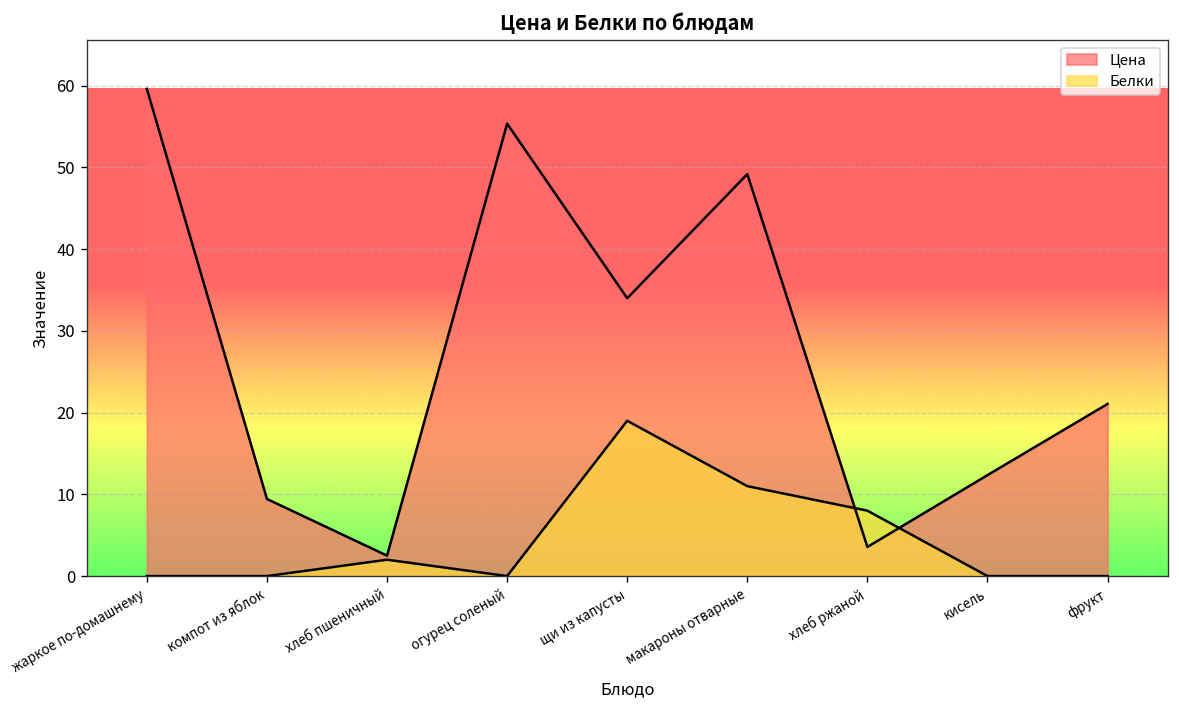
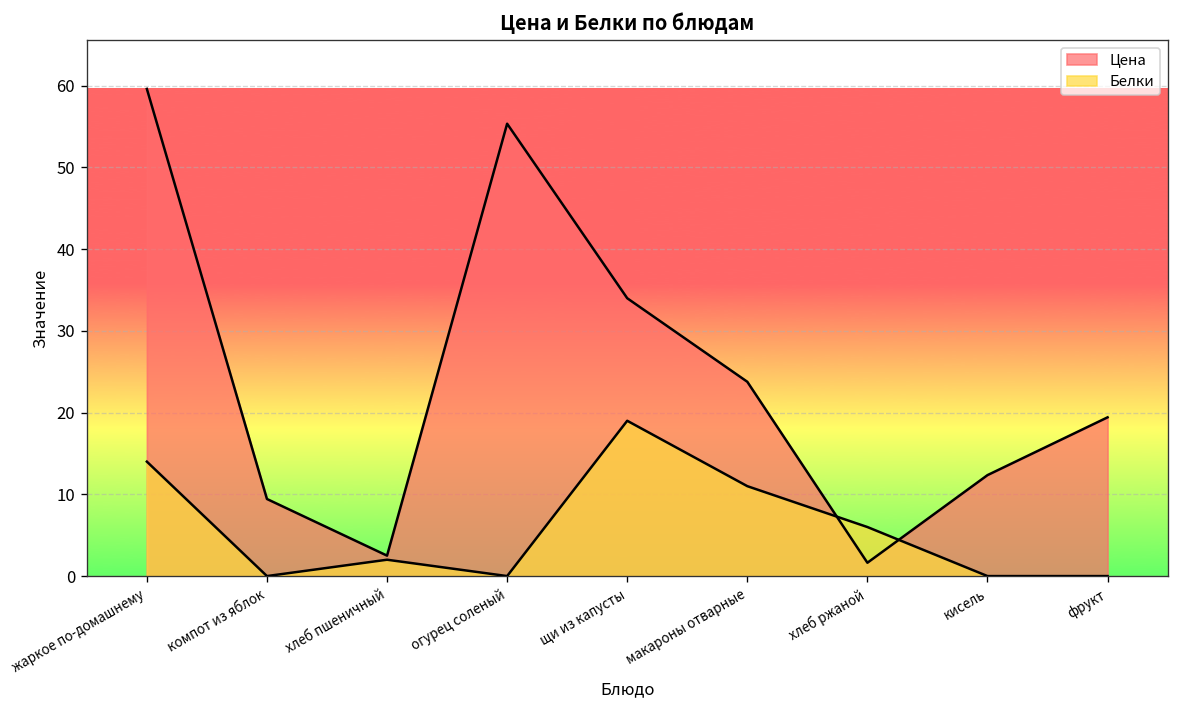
  {
    "Цена": {
      "жаркое по-домашнему": 60,
      "компот из яблок": 9,
      "хлеб пшеничный": 3,
      "огурец соленый": 55,
      "щи из капусты": 34,
-     "макароны отварные": 49,
-     "хлеб ржаной": 4,
+     "макароны отварные": 24,
+     "хлеб ржаной": 2,
      "кисель": 12,
-     "фрукт": 21
+     "фрукт": 19
    },
    "Белки": {
-     "жаркое по-домашнему": 0,
+     "жаркое по-домашнему": 14,
      "компот из яблок": 0,
      "хлеб пшеничный": 2,
      "огурец соленый": 0,
      "щи из капусты": 19,
      "макароны отварные": 11,
-     "хлеб ржаной": 8,
+     "хлеб ржаной": 6,
      "кисель": 0,
      "фрукт": 0
    }
  }
